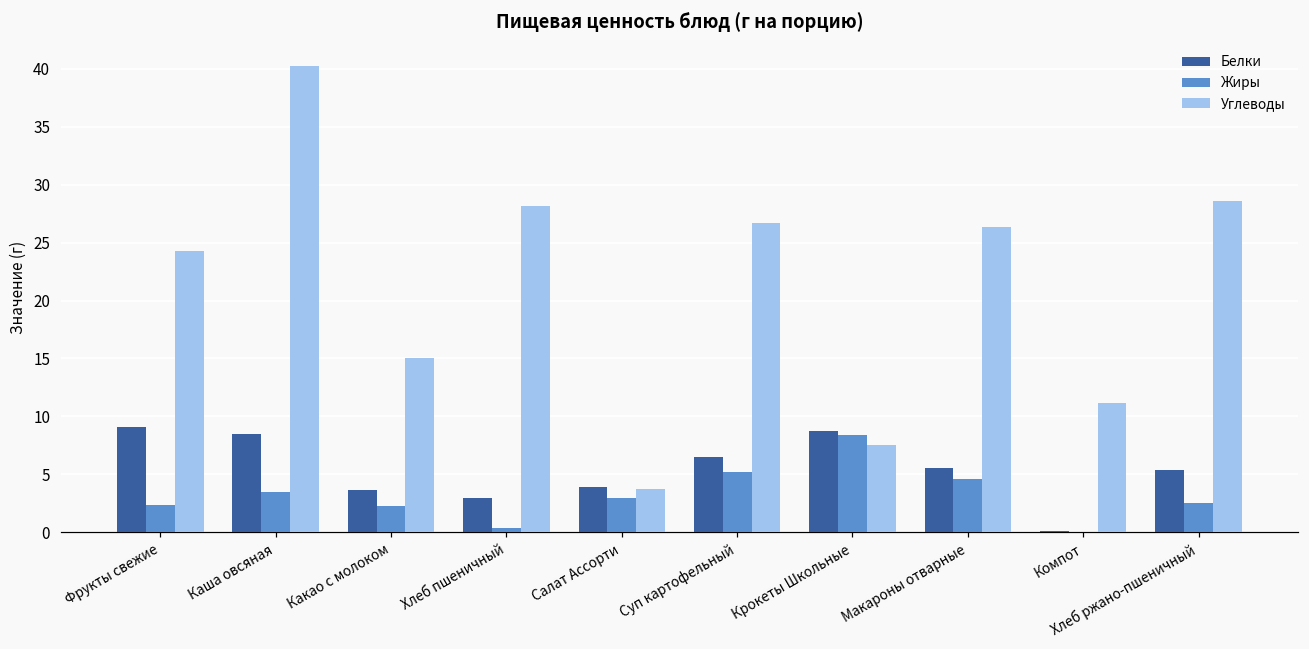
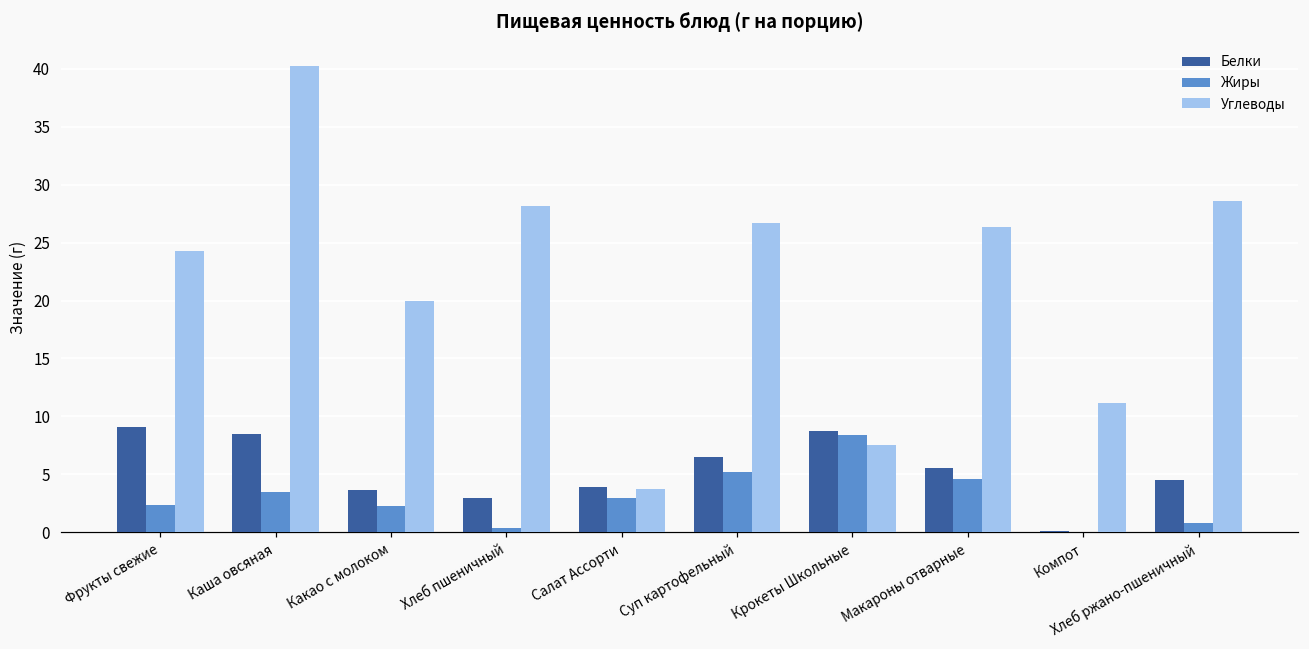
  {
    "Белки": {
      "Фрукты свежие": 9.1,
      "Каша овсяная": 8.5,
      "Какао с молоком": 3.6,
      "Хлеб пшеничный": 3.0,
      "Салат Ассорти": 3.9,
      "Суп картофельный": 6.5,
      "Крокеты Школьные": 8.7,
      "Макароны отварные": 5.5,
-     "Хлеб ржано-пшеничный": 5.4
+     "Хлеб ржано-пшеничный": 4.5
    },
    "Жиры": {
      "Фрукты свежие": 2.4,
      "Каша овсяная": 3.5,
      "Какао с молоком": 2.3,
      "Хлеб пшеничный": 0.4,
      "Салат Ассорти": 3.0,
      "Суп картофельный": 5.2,
      "Крокеты Школьные": 8.4,
      "Макароны отварные": 4.6,
-     "Хлеб ржано-пшеничный": 2.5
+     "Хлеб ржано-пшеничный": 0.8
    },
    "Углеводы": {
      "Фрукты свежие": 24.3,
      "Каша овсяная": 40.2,
-     "Какао с молоком": 15.0,
+     "Какао с молоком": 20.0,
      "Хлеб пшеничный": 28.1,
      "Салат Ассорти": 3.8,
      "Суп картофельный": 26.7,
      "Крокеты Школьные": 7.6,
      "Макароны отварные": 26.3,
      "Компот": 11.1,
      "Хлеб ржано-пшеничный": 28.6
    }
  }
